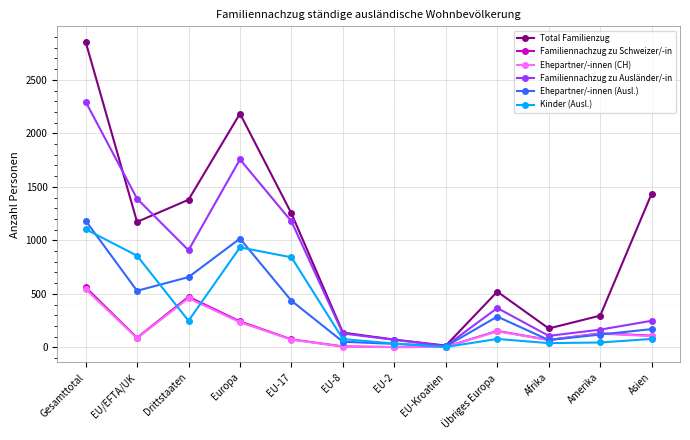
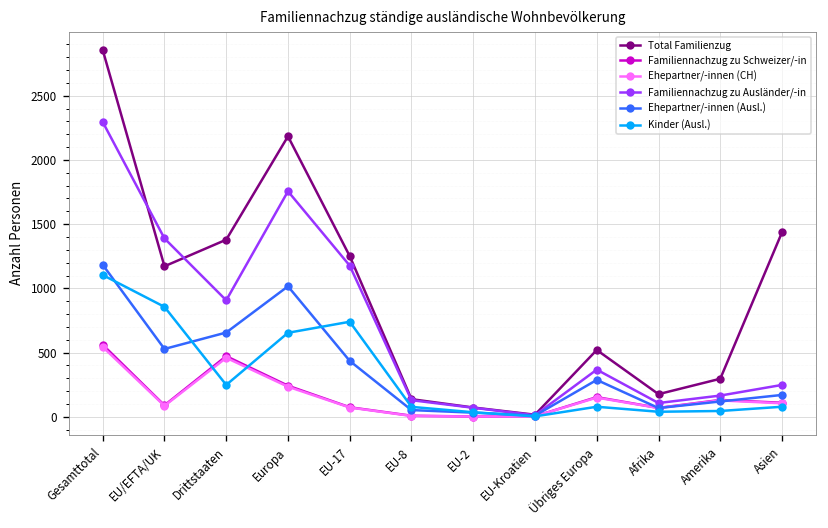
  {
    "Total Familienzug": {
      "Gesamttotal": 2860,
      "EU/EFTA/UK": 1170,
      "Drittstaaten": 1380,
      "Europa": 2180,
      "EU-17": 1250,
      "Übriges Europa": 520,
      "Afrika": 180,
      "Amerika": 300,
      "Asien": 1440
    },
    "Familiennachzug zu Ausländer/-in": {
      "Gesamttotal": 2300,
      "EU/EFTA/UK": 1390,
      "Drittstaaten": 910,
      "Europa": 1760,
      "EU-17": 1180,
      "Übriges Europa": 370,
      "Afrika": 110,
      "Amerika": 170,
      "Asien": 250
    },
    "Ehepartner/-innen (Ausl.)": {
      "Gesamttotal": 1180,
      "EU/EFTA/UK": 530,
      "Drittstaaten": 660,
      "Europa": 1020,
      "EU-17": 440,
      "EU-8": 50,
      "Übriges Europa": 290,
      "Asien": 170
    },
    "Kinder (Ausl.)": {
      "Gesamttotal": 1100,
      "EU/EFTA/UK": 860,
      "Drittstaaten": 250,
-     "Europa": 930,
-     "EU-17": 840,
+     "Europa": 650,
+     "EU-17": 740,
      "EU-8": 80,
      "Übriges Europa": 80,
      "Afrika": 40,
      "Amerika": 50,
      "Asien": 80
    }
  }
